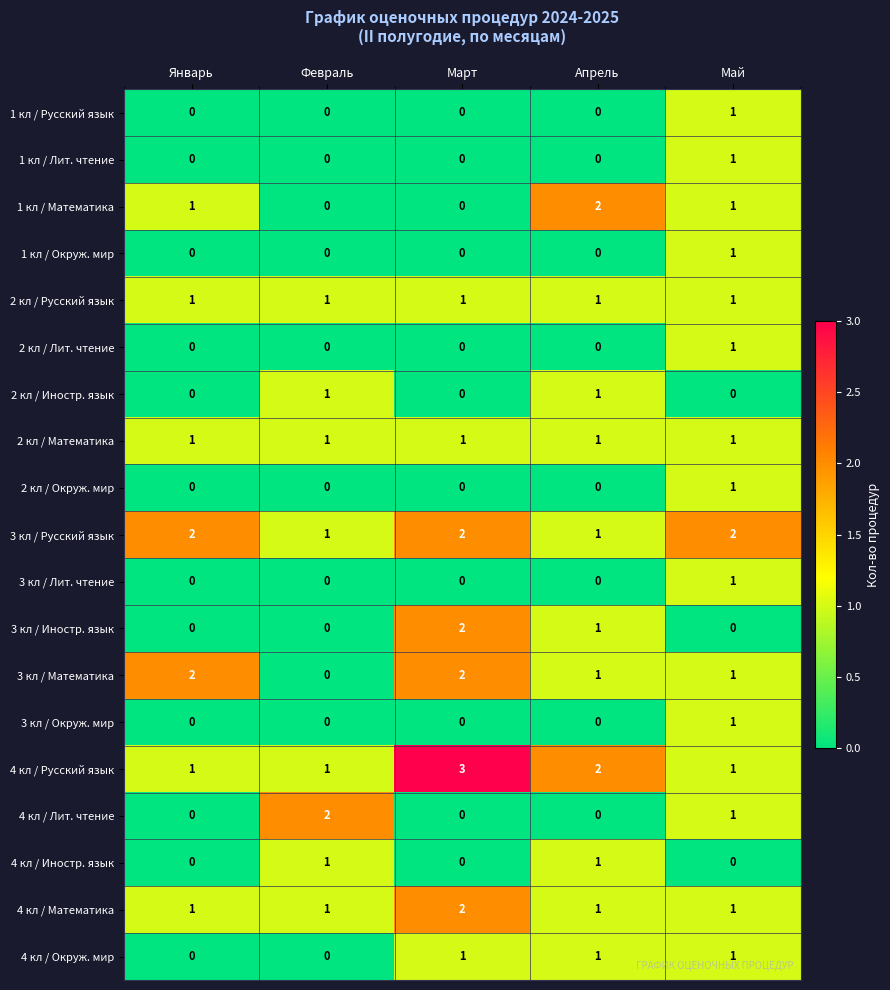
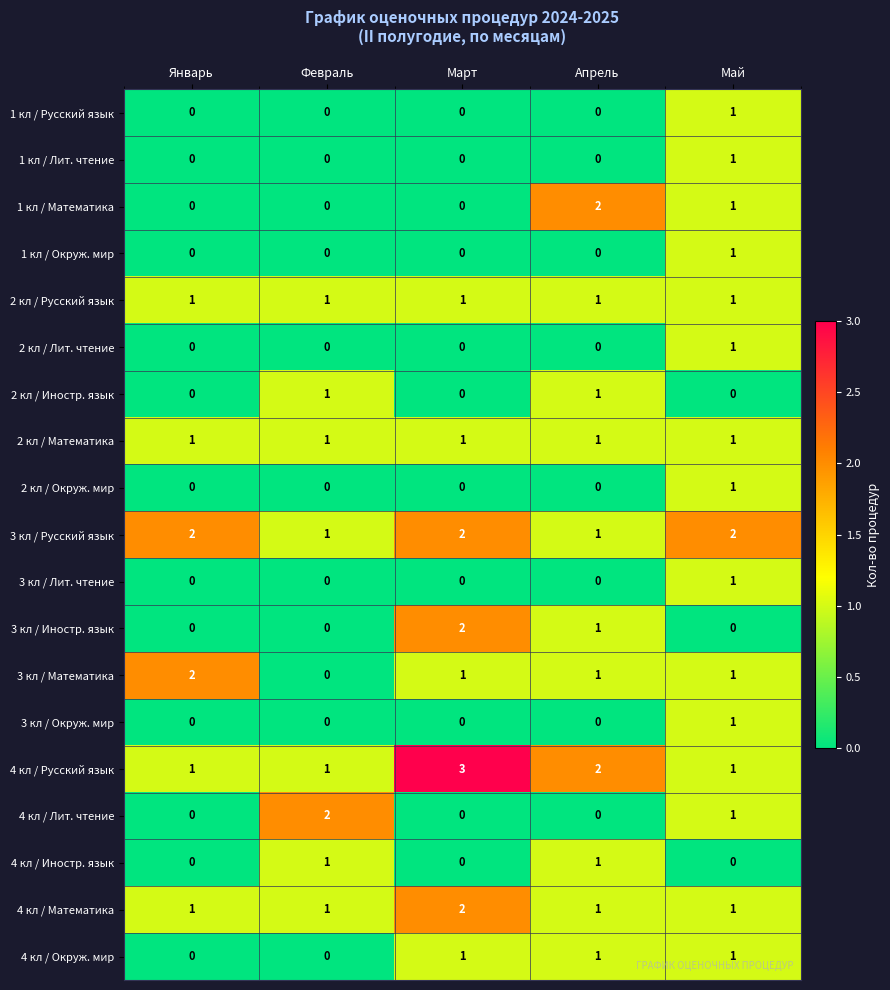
  {
    "1 кл / Русский язык": {
      "Январь": 0,
      "Февраль": 0,
      "Март": 0,
      "Апрель": 0,
      "Май": 1
    },
    "1 кл / Лит. чтение": {
      "Январь": 0,
      "Февраль": 0,
      "Март": 0,
      "Апрель": 0,
      "Май": 1
    },
    "1 кл / Математика": {
-     "Январь": 1,
+     "Январь": 0,
      "Февраль": 0,
      "Март": 0,
      "Апрель": 2,
      "Май": 1
    },
    "1 кл / Окруж. мир": {
      "Январь": 0,
      "Февраль": 0,
      "Март": 0,
      "Апрель": 0,
      "Май": 1
    },
    "2 кл / Русский язык": {
      "Январь": 1,
      "Февраль": 1,
      "Март": 1,
      "Апрель": 1,
      "Май": 1
    },
    "2 кл / Лит. чтение": {
      "Январь": 0,
      "Февраль": 0,
      "Март": 0,
      "Апрель": 0,
      "Май": 1
    },
    "2 кл / Иностр. язык": {
      "Январь": 0,
      "Февраль": 1,
      "Март": 0,
      "Апрель": 1,
      "Май": 0
    },
    "2 кл / Математика": {
      "Январь": 1,
      "Февраль": 1,
      "Март": 1,
      "Апрель": 1,
      "Май": 1
    },
    "2 кл / Окруж. мир": {
      "Январь": 0,
      "Февраль": 0,
      "Март": 0,
      "Апрель": 0,
      "Май": 1
    },
    "3 кл / Русский язык": {
      "Январь": 2,
      "Февраль": 1,
      "Март": 2,
      "Апрель": 1,
      "Май": 2
    },
    "3 кл / Лит. чтение": {
      "Январь": 0,
      "Февраль": 0,
      "Март": 0,
      "Апрель": 0,
      "Май": 1
    },
    "3 кл / Иностр. язык": {
      "Январь": 0,
      "Февраль": 0,
      "Март": 2,
      "Апрель": 1,
      "Май": 0
    },
    "3 кл / Математика": {
      "Январь": 2,
      "Февраль": 0,
-     "Март": 2,
+     "Март": 1,
      "Апрель": 1,
      "Май": 1
    },
    "3 кл / Окруж. мир": {
      "Январь": 0,
      "Февраль": 0,
      "Март": 0,
      "Апрель": 0,
      "Май": 1
    },
    "4 кл / Русский язык": {
      "Январь": 1,
      "Февраль": 1,
      "Март": 3,
      "Апрель": 2,
      "Май": 1
    },
    "4 кл / Лит. чтение": {
      "Январь": 0,
      "Февраль": 2,
      "Март": 0,
      "Апрель": 0,
      "Май": 1
    },
    "4 кл / Иностр. язык": {
      "Январь": 0,
      "Февраль": 1,
      "Март": 0,
      "Апрель": 1,
      "Май": 0
    },
    "4 кл / Математика": {
      "Январь": 1,
      "Февраль": 1,
      "Март": 2,
      "Апрель": 1,
      "Май": 1
    },
    "4 кл / Окруж. мир": {
      "Январь": 0,
      "Февраль": 0,
      "Март": 1,
      "Апрель": 1
    }
  }
